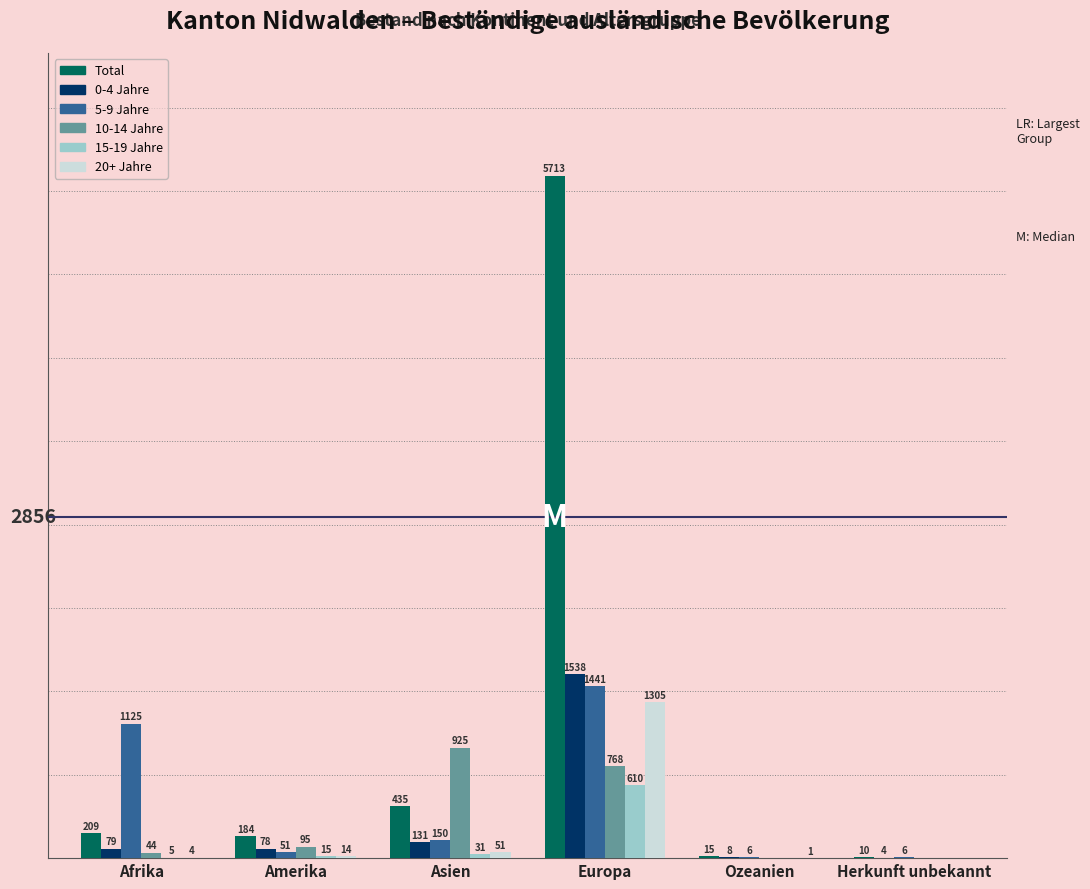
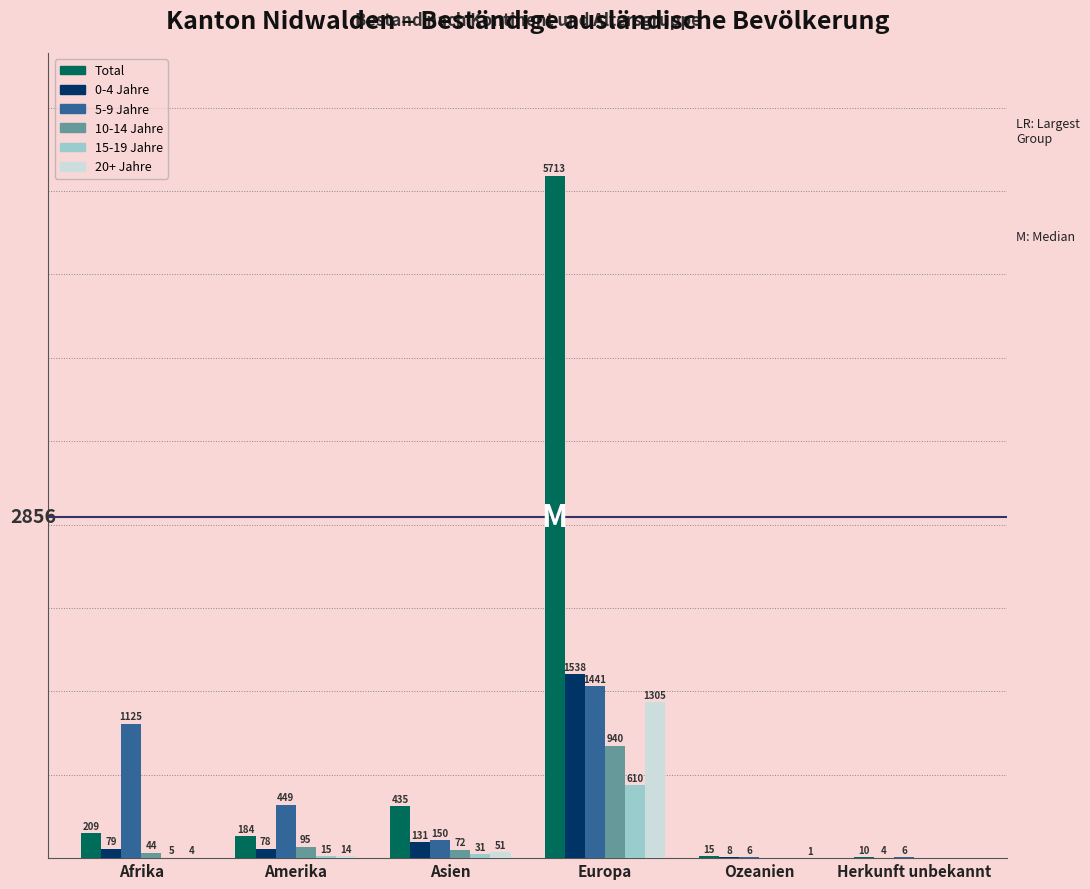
  {
    "5-9 Jahre": {
      "Afrika": 1125,
-     "Amerika": 51,
+     "Amerika": 449,
      "Asien": 150,
      "Europa": 1441,
      "Ozeanien": 6,
      "Herkunft unbekannt": 6
    },
    "10-14 Jahre": {
      "Afrika": 44,
      "Amerika": 95,
-     "Asien": 925,
-     "Europa": 768
+     "Asien": 72,
+     "Europa": 940
    }
  }
